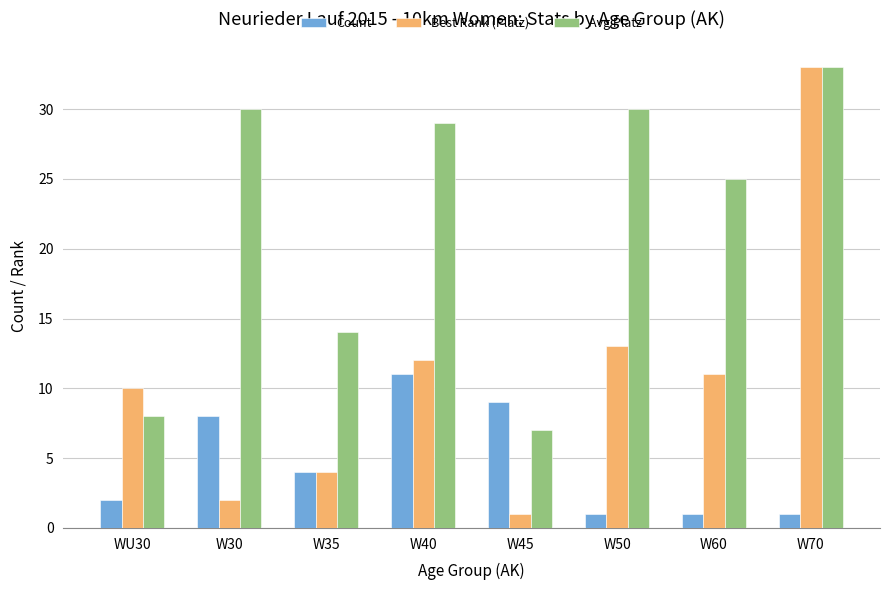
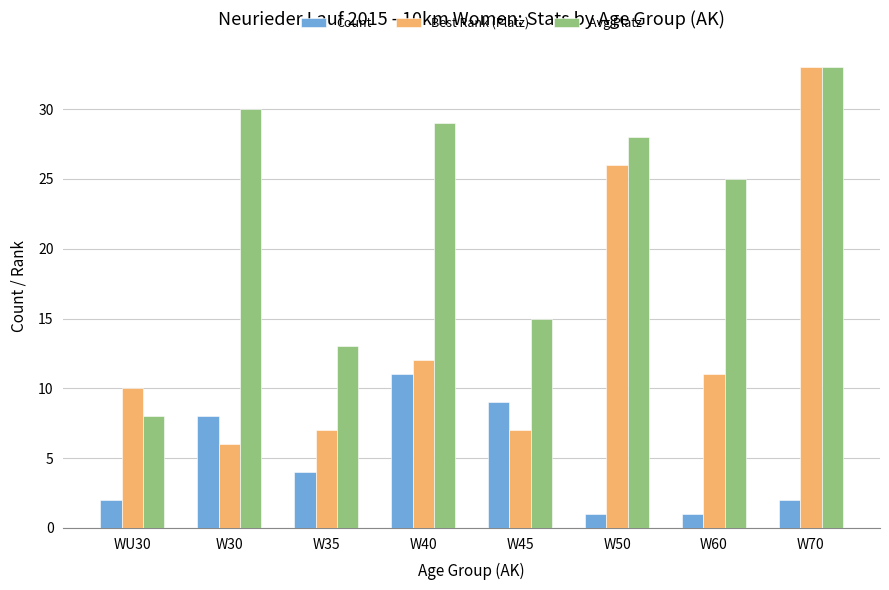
  {
    "Count": {
      "WU30": 2,
      "W30": 8,
      "W35": 4,
      "W40": 11,
      "W45": 9,
      "W50": 1,
      "W60": 1,
-     "W70": 1
+     "W70": 2
    },
    "Best Rank (Platz)": {
      "WU30": 10,
-     "W30": 2,
-     "W35": 4,
+     "W30": 6,
+     "W35": 7,
      "W40": 12,
-     "W45": 1,
-     "W50": 13,
+     "W45": 7,
+     "W50": 26,
      "W60": 11,
      "W70": 33
    },
    "Avg Platz": {
      "WU30": 8,
      "W30": 30,
-     "W35": 14,
+     "W35": 13,
      "W40": 29,
-     "W45": 7,
-     "W50": 30,
+     "W45": 15,
+     "W50": 28,
      "W60": 25,
      "W70": 33
    }
  }
